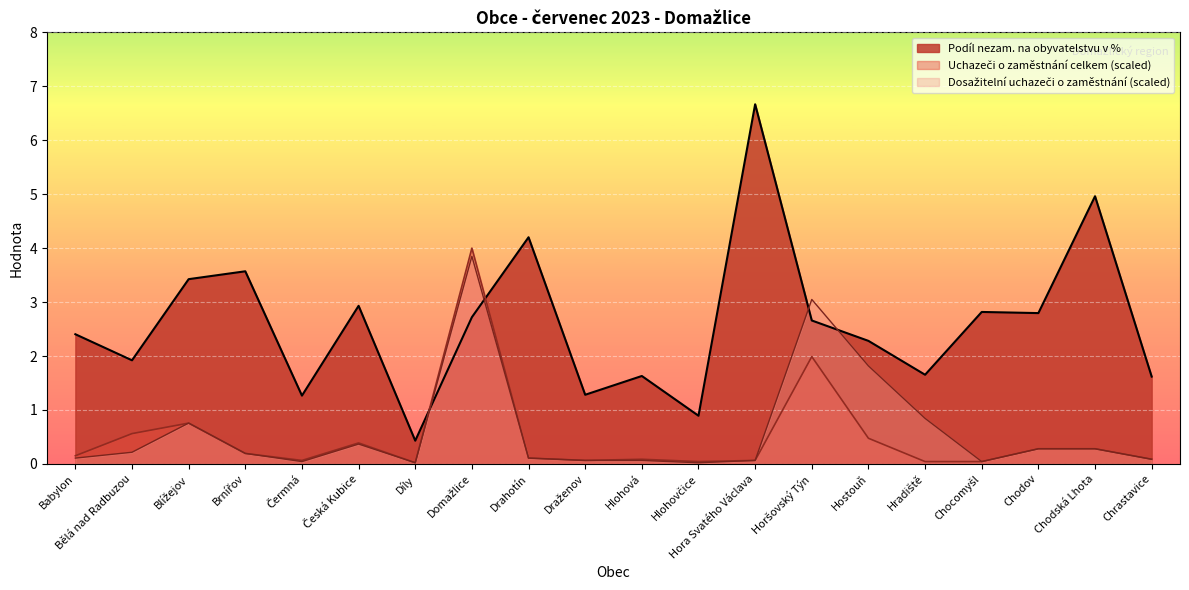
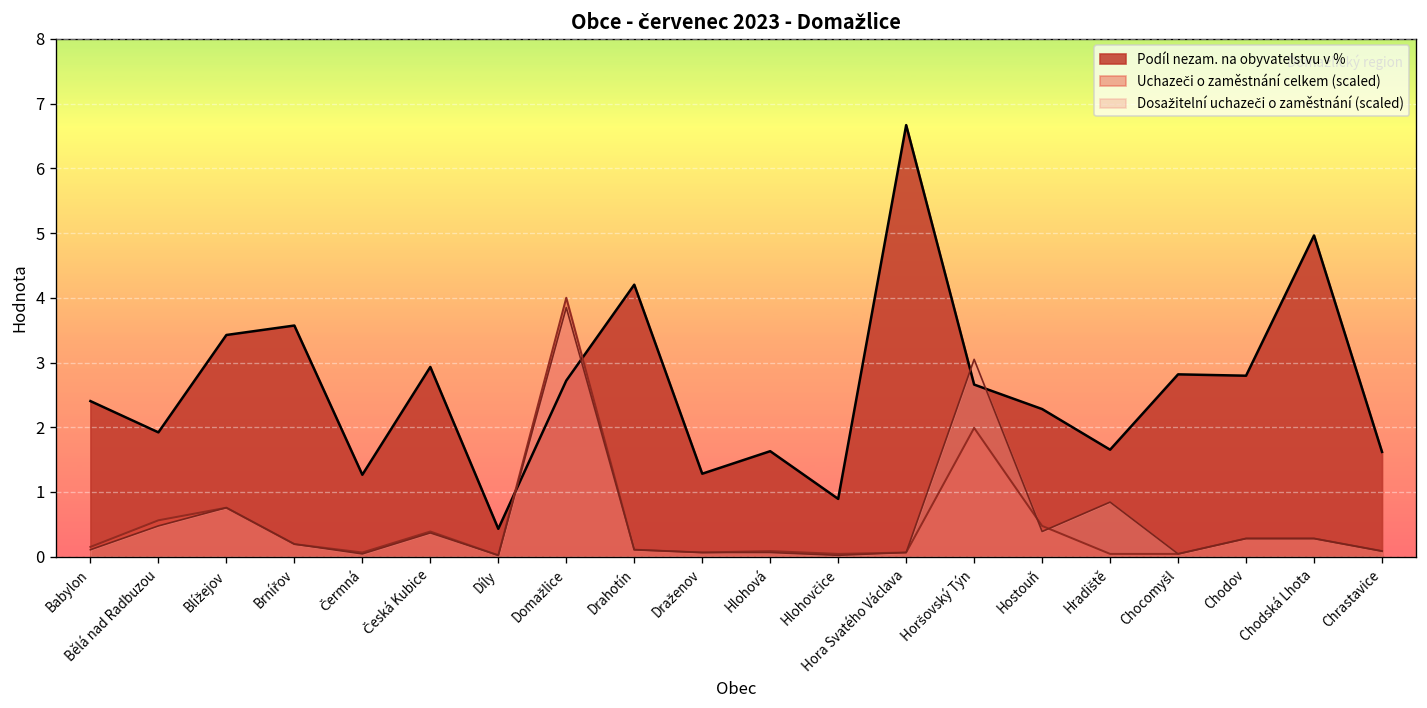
  {
    "Dosažitelní uchazeči o zaměstnání (scaled)": {
-     "Bělá nad Radbuzou": 0.2,
+     "Bělá nad Radbuzou": 0.5,
      "Domažlice": 3.8,
      "Horšovský Týn": 3.0,
-     "Hostouň": 1.8,
+     "Hostouň": 0.4,
      "Hradiště": 0.8
    }
  }
